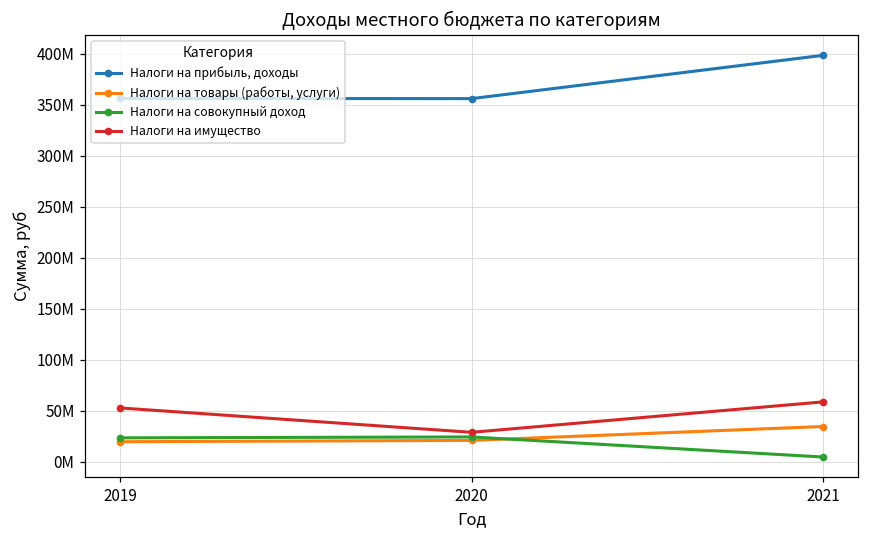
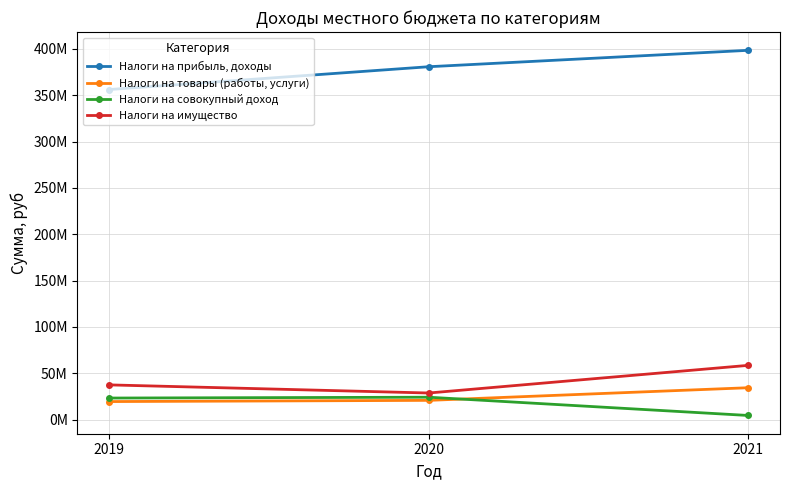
  {
    "Налоги на прибыль, доходы": {
-     "2020": 360000000,
+     "2020": 380000000,
      "2021": 400000000
    },
    "Налоги на товары (работы, услуги)": {
      "2019": 20000000,
      "2020": 20000000,
      "2021": 30000000
    },
    "Налоги на совокупный доход": {
      "2019": 20000000,
      "2020": 20000000,
      "2021": 0
    },
    "Налоги на имущество": {
-     "2019": 50000000,
+     "2019": 40000000,
      "2020": 30000000,
      "2021": 60000000
    }
  }
